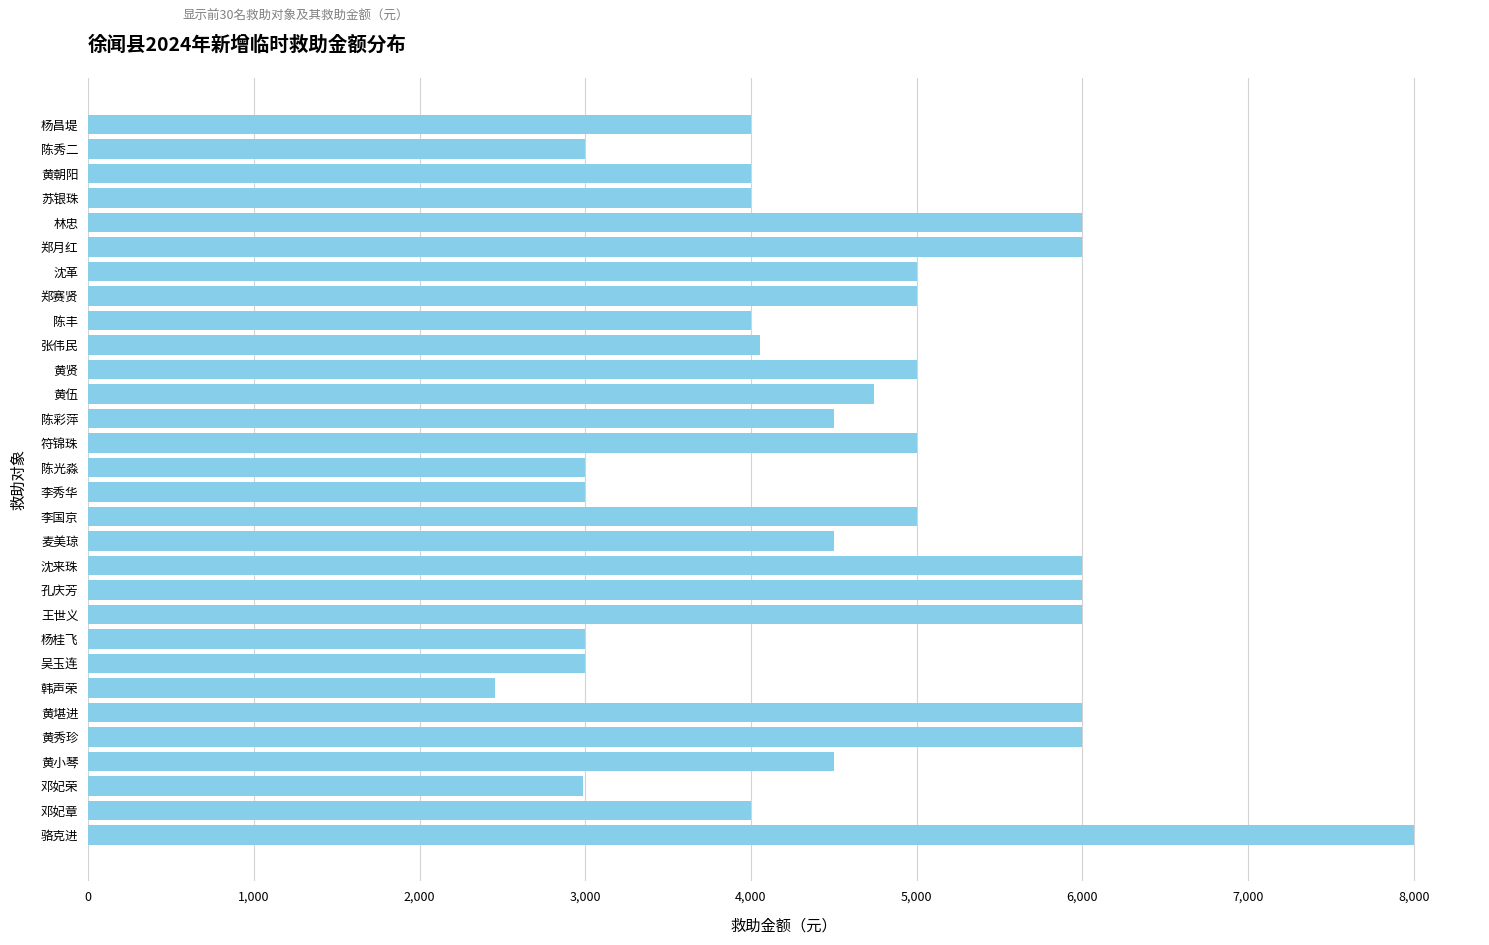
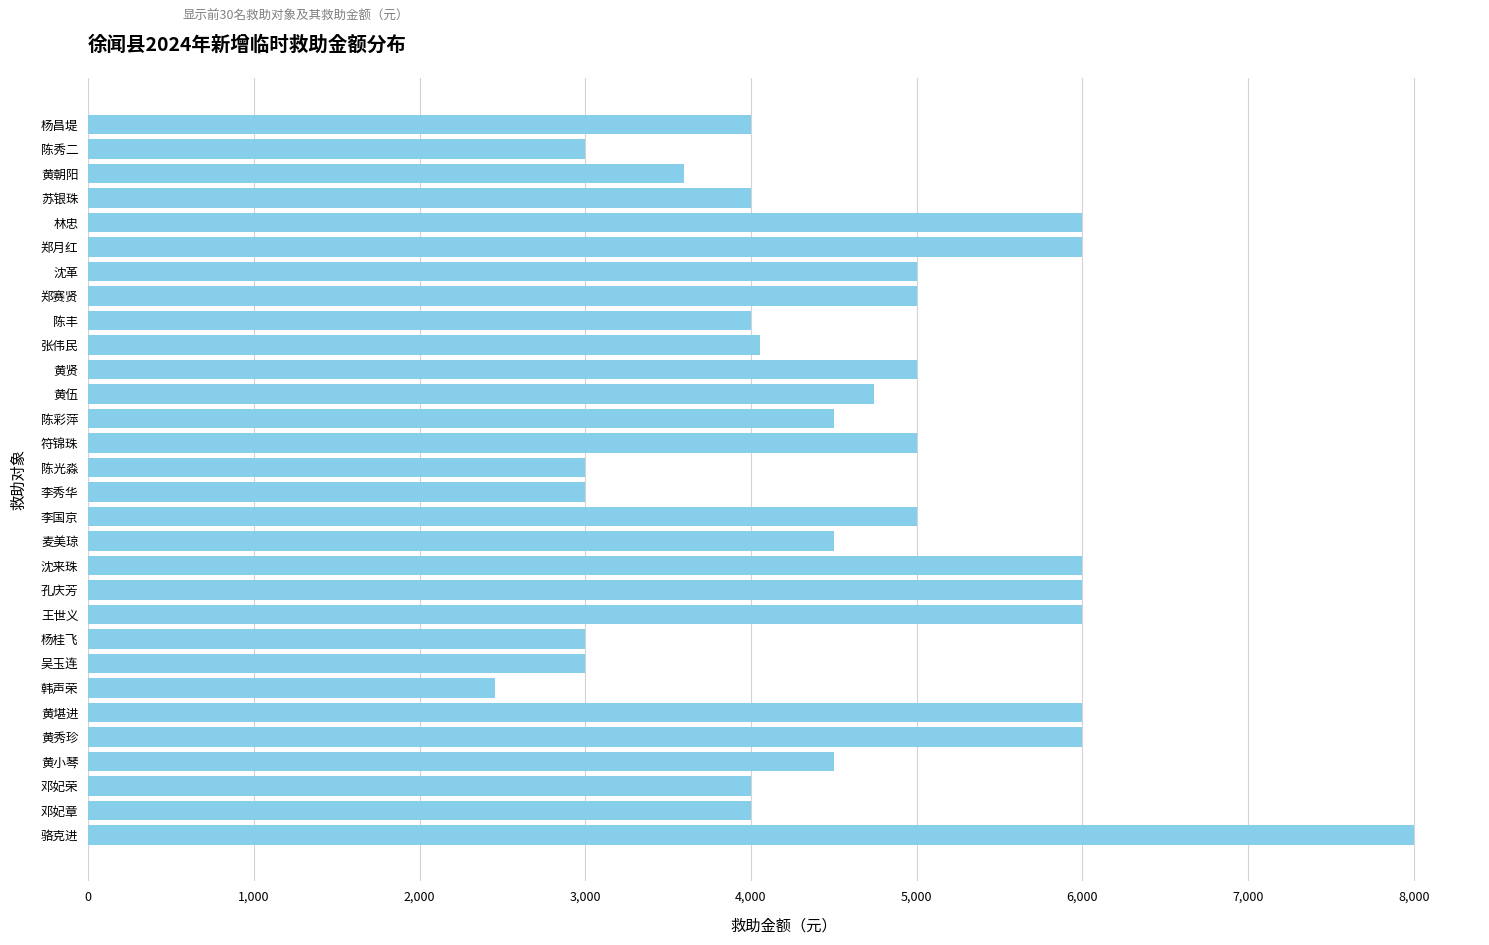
  {
    "杨昌堤": "4,000",
    "陈秀二": "3,000",
-   "黄朝阳": "4,000",
+   "黄朝阳": "3,600",
    "苏银珠": "4,000",
    "林忠": "6,000",
    "郑月红": "6,000",
    "沈革": "5,000",
    "郑赛贤": "5,000",
    "陈丰": "4,000",
    "张伟民": "4,060",
    "黄贤": "5,000",
    "黄伍": "4,740",
    "陈彩萍": "4,500",
    "符锦珠": "5,000",
    "陈光淼": "3,000",
    "李秀华": "3,000",
    "李国京": "5,000",
    "麦美琼": "4,500",
    "沈来珠": "6,000",
    "孔庆芳": "6,000",
    "王世义": "6,000",
    "杨桂飞": "3,000",
    "吴玉连": "3,000",
    "韩声荣": "2,450",
    "黄堪进": "6,000",
    "黄秀珍": "6,000",
    "黄小琴": "4,500",
-   "邓妃荣": "2,990",
+   "邓妃荣": "4,000",
    "邓妃章": "4,000",
    "骆克进": "8,000"
  }
